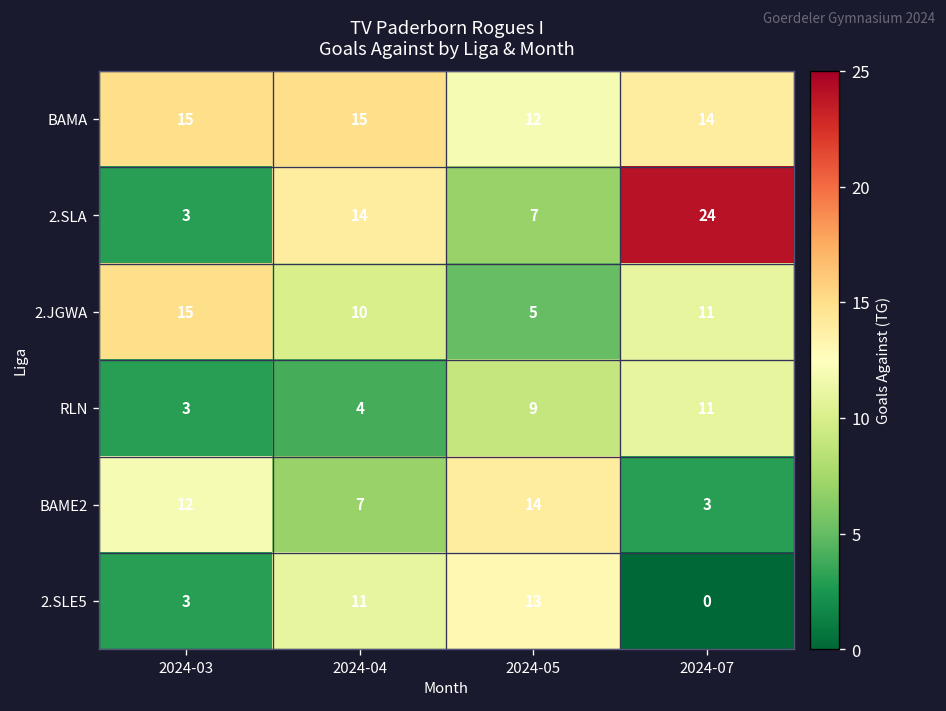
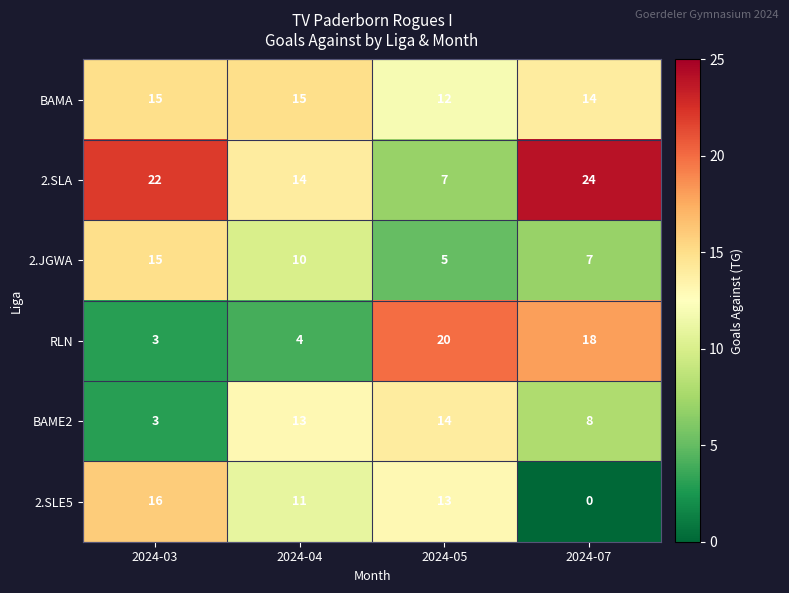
  {
    "BAMA": {
      "2024-03": 15,
      "2024-04": 15,
      "2024-05": 12,
      "2024-07": 14
    },
    "2.SLA": {
-     "2024-03": 3,
+     "2024-03": 22,
      "2024-04": 14,
      "2024-05": 7,
      "2024-07": 24
    },
    "2.JGWA": {
      "2024-03": 15,
      "2024-04": 10,
      "2024-05": 5,
-     "2024-07": 11
+     "2024-07": 7
    },
    "RLN": {
      "2024-03": 3,
      "2024-04": 4,
-     "2024-05": 9,
-     "2024-07": 11
+     "2024-05": 20,
+     "2024-07": 18
    },
    "BAME2": {
-     "2024-03": 12,
-     "2024-04": 7,
+     "2024-03": 3,
+     "2024-04": 13,
      "2024-05": 14,
-     "2024-07": 3
+     "2024-07": 8
    },
    "2.SLE5": {
-     "2024-03": 3,
+     "2024-03": 16,
      "2024-04": 11,
      "2024-05": 13,
      "2024-07": 0
    }
  }
